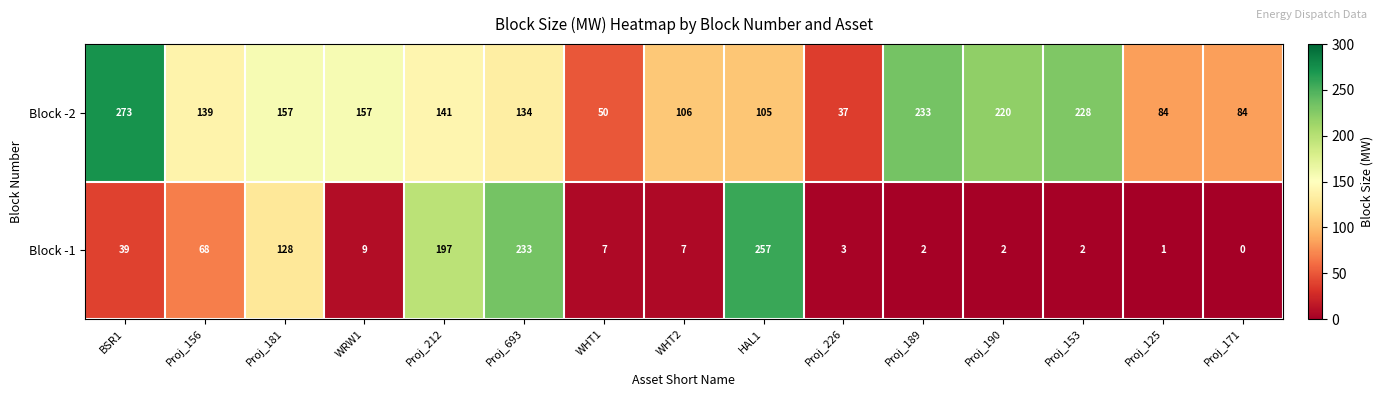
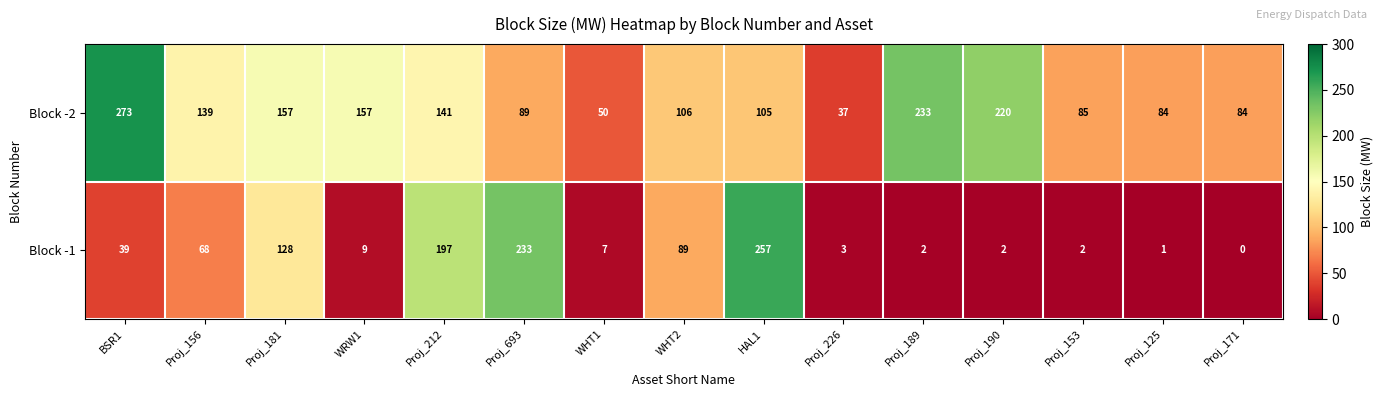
  {
    "Block -2": {
      "BSR1": 273,
      "Proj_156": 139,
      "Proj_181": 157,
      "WRW1": 157,
      "Proj_212": 141,
-     "Proj_693": 134,
+     "Proj_693": 89,
      "WHT1": 50,
      "WHT2": 106,
      "HAL1": 105,
      "Proj_226": 37,
      "Proj_189": 233,
      "Proj_190": 220,
-     "Proj_153": 228,
+     "Proj_153": 85,
      "Proj_125": 84,
      "Proj_171": 84
    },
    "Block -1": {
      "BSR1": 39,
      "Proj_156": 68,
      "Proj_181": 128,
      "WRW1": 9,
      "Proj_212": 197,
      "Proj_693": 233,
      "WHT1": 7,
-     "WHT2": 7,
+     "WHT2": 89,
      "HAL1": 257,
      "Proj_226": 3,
      "Proj_189": 2,
      "Proj_190": 2,
      "Proj_153": 2,
      "Proj_125": 1,
      "Proj_171": 0
    }
  }
